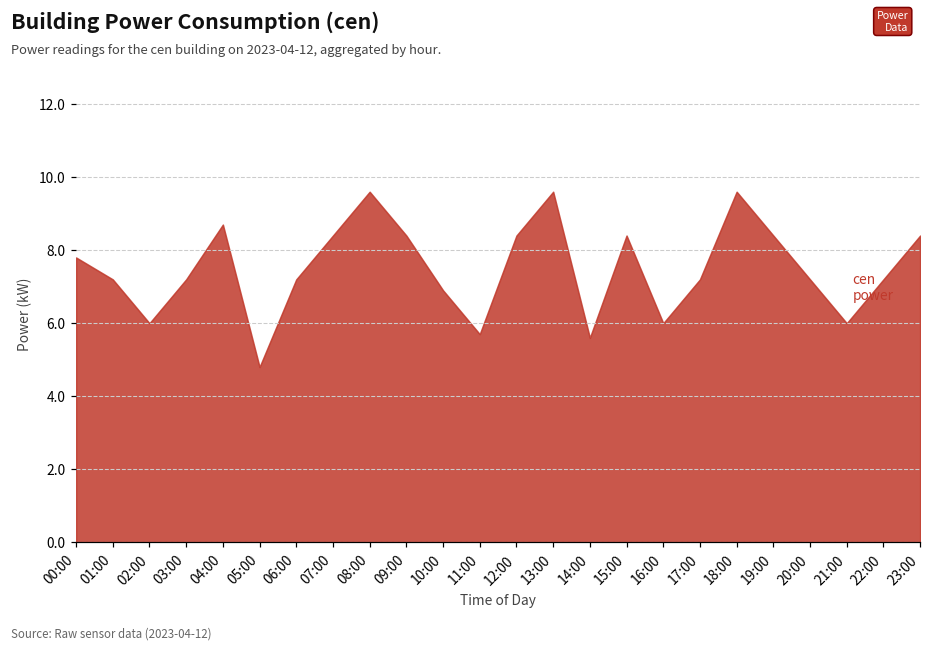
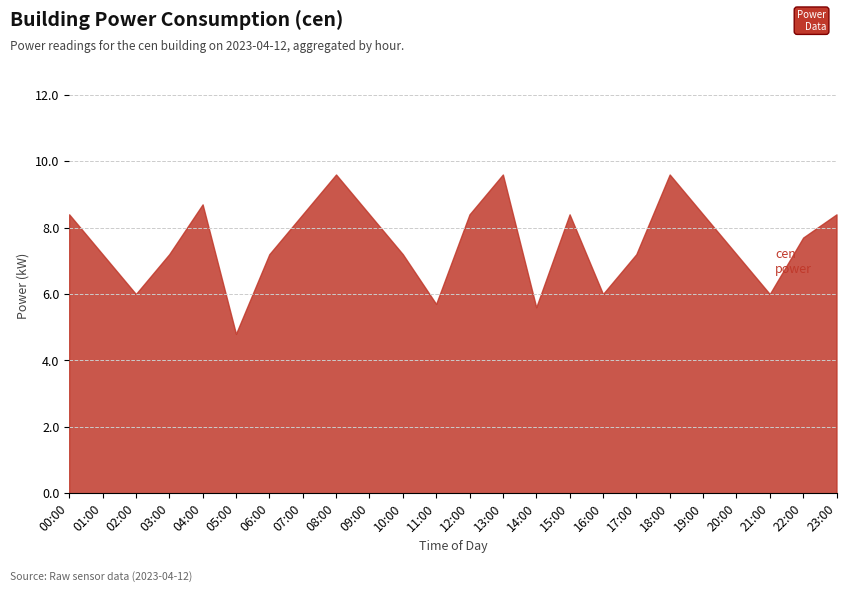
  {
-   "00:00": 7.8,
+   "00:00": 8.4,
    "01:00": 7.2,
    "02:00": 6.0,
    "03:00": 7.2,
    "04:00": 8.7,
    "05:00": 4.8,
    "06:00": 7.2,
    "07:00": 8.4,
    "08:00": 9.6,
    "09:00": 8.4,
-   "10:00": 6.9,
+   "10:00": 7.2,
    "11:00": 5.7,
    "12:00": 8.4,
    "13:00": 9.6,
    "14:00": 5.6,
    "15:00": 8.4,
    "16:00": 6.0,
    "17:00": 7.2,
    "18:00": 9.6,
    "19:00": 8.4,
    "20:00": 7.2,
    "21:00": 6.0,
-   "22:00": 7.2,
+   "22:00": 7.7,
    "23:00": 8.4
  }
